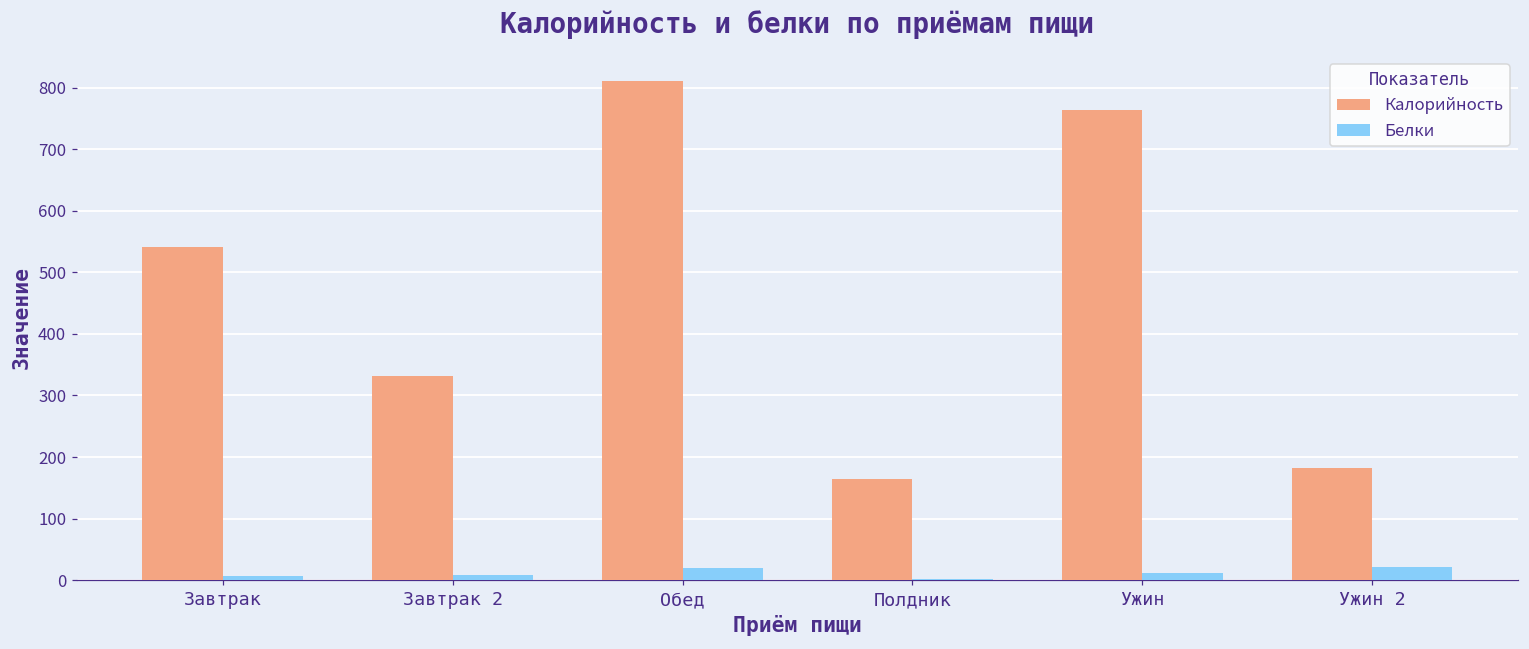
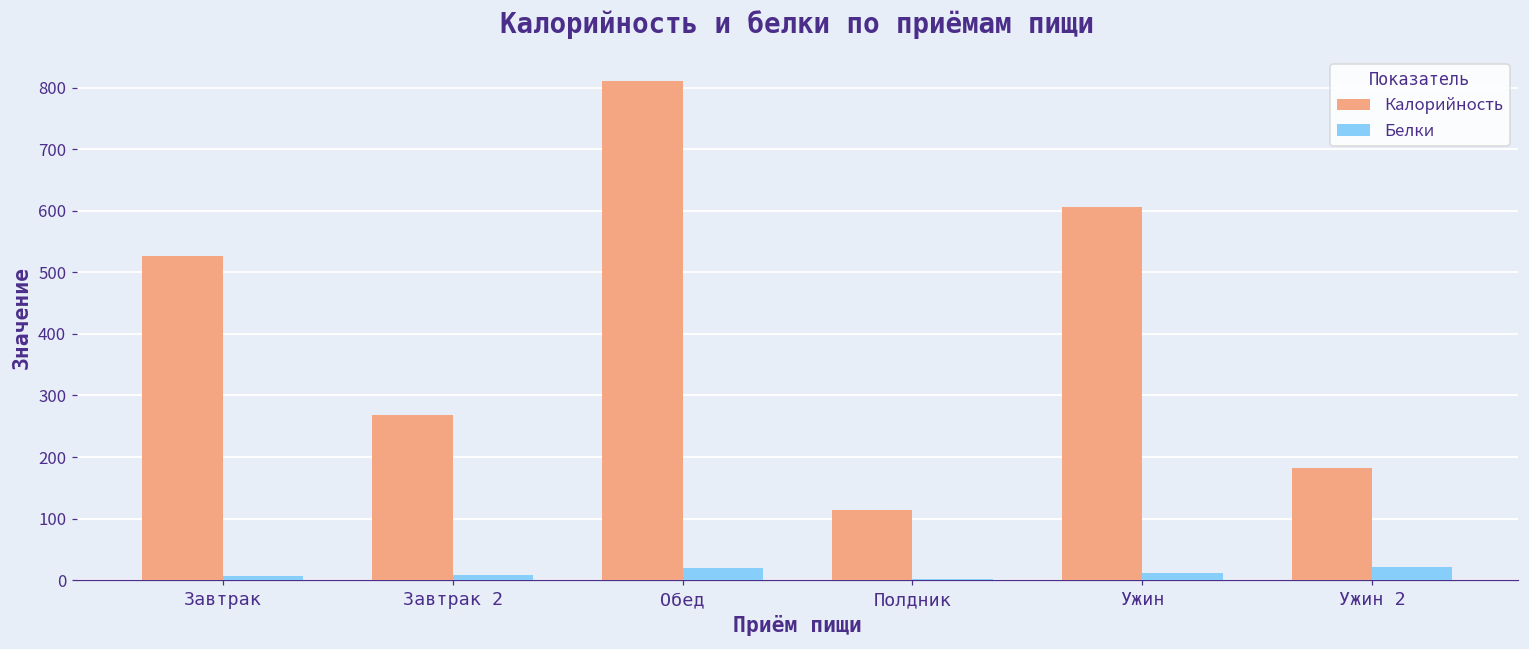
  {
    "Калорийность": {
-     "Завтрак": 540,
-     "Завтрак 2": 330,
+     "Завтрак": 530,
+     "Завтрак 2": 270,
      "Обед": 810,
-     "Полдник": 170,
-     "Ужин": 760,
+     "Полдник": 110,
+     "Ужин": 610,
      "Ужин 2": 180
    },
    "Белки": {
      "Завтрак": 10,
      "Завтрак 2": 10,
      "Обед": 20,
      "Ужин": 10,
      "Ужин 2": 20
    }
  }
